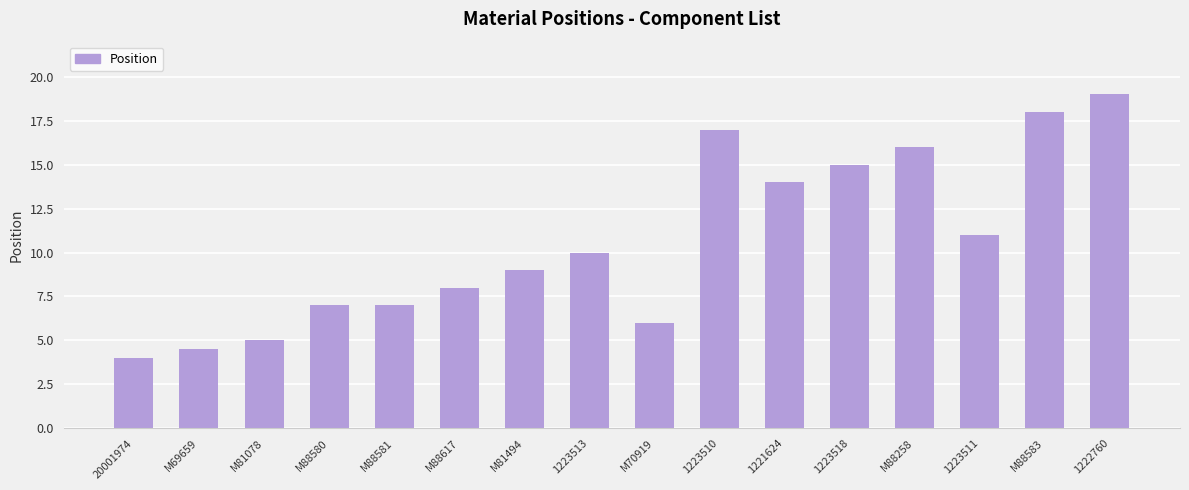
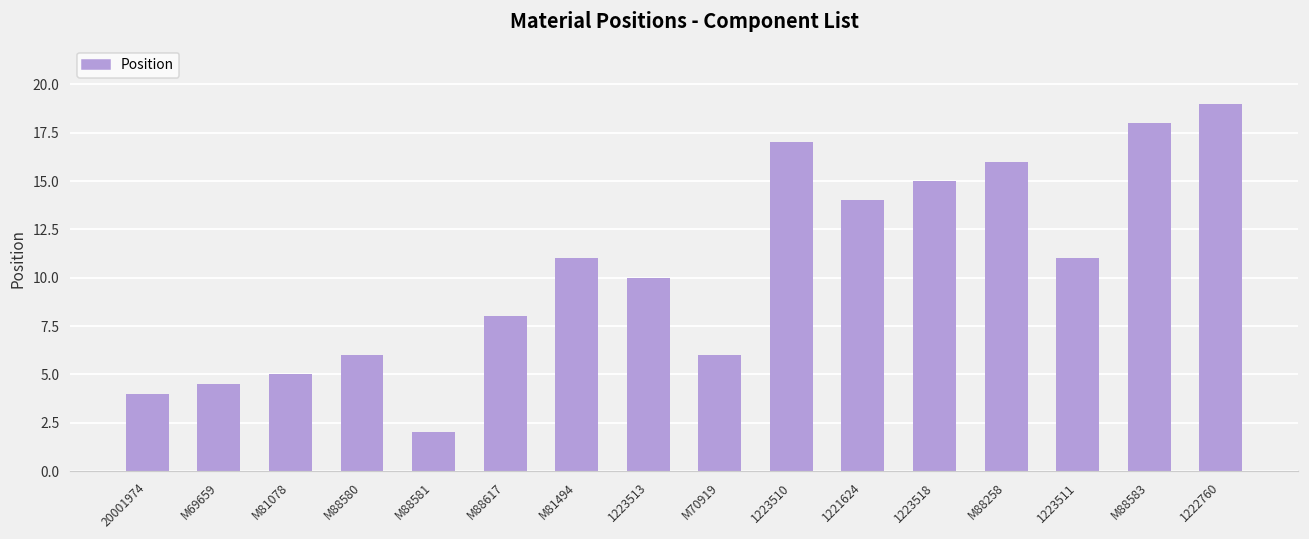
  {
    "20001974": 4,
    "M69659": 4.5,
    "M81078": 5,
-   "M88580": 7,
-   "M88581": 7,
+   "M88580": 6,
+   "M88581": 2,
    "M88617": 8,
-   "M81494": 9,
+   "M81494": 11,
    "1223513": 10,
    "M70919": 6,
    "1223510": 17,
    "1221624": 14,
    "1223518": 15,
    "M88258": 16,
    "1223511": 11,
    "M88583": 18,
    "1222760": 19
  }
